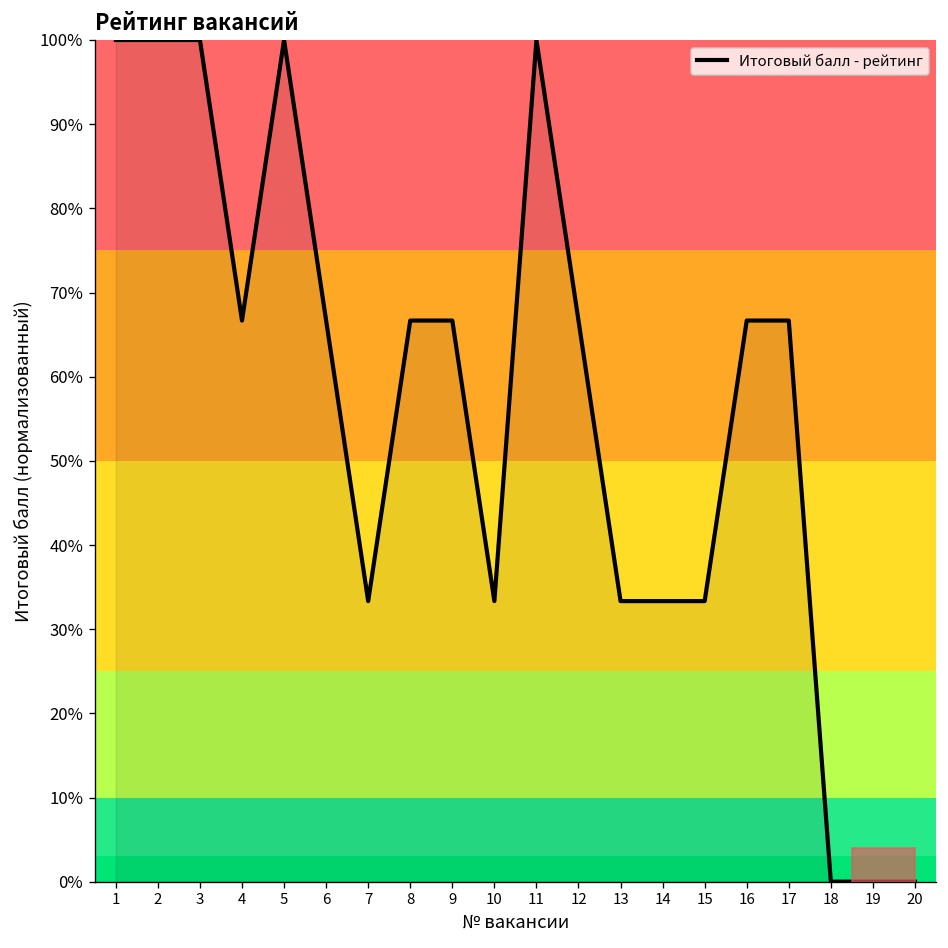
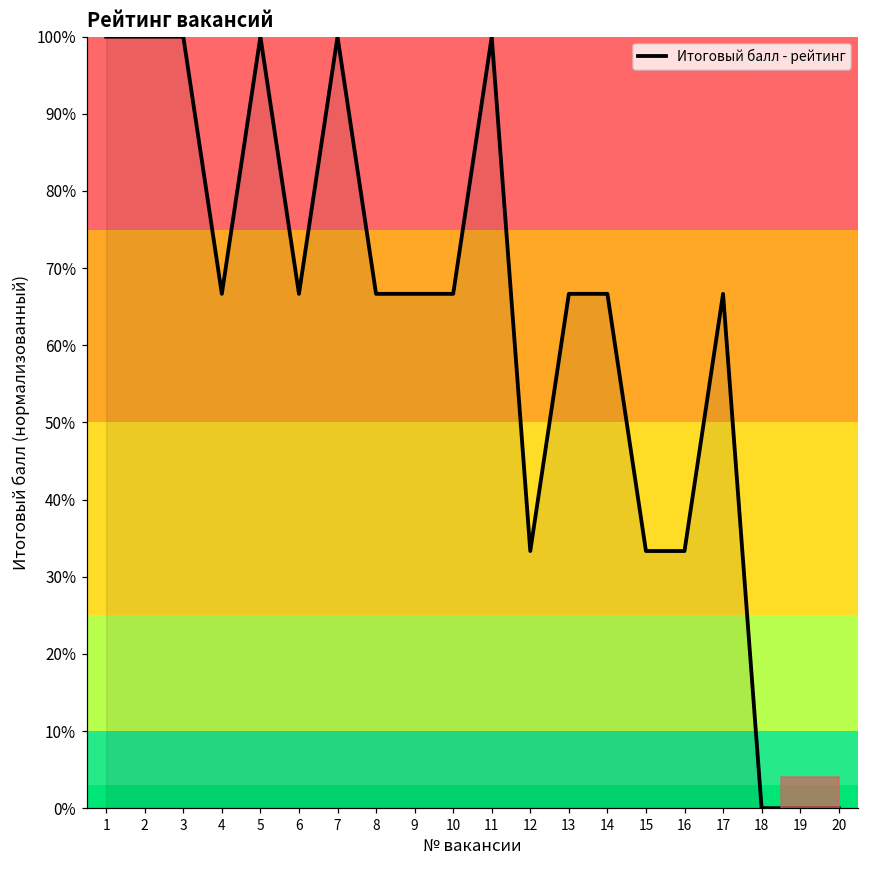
  {
    "1": "100%",
    "2": "100%",
    "3": "100%",
    "4": "67%",
    "5": "100%",
    "6": "67%",
-   "7": "33%",
+   "7": "100%",
    "8": "67%",
    "9": "67%",
-   "10": "33%",
+   "10": "67%",
    "11": "100%",
-   "12": "67%",
-   "13": "33%",
-   "14": "33%",
+   "12": "33%",
+   "13": "67%",
+   "14": "67%",
    "15": "33%",
-   "16": "67%",
+   "16": "33%",
    "17": "67%",
    "18": "0%"
  }
